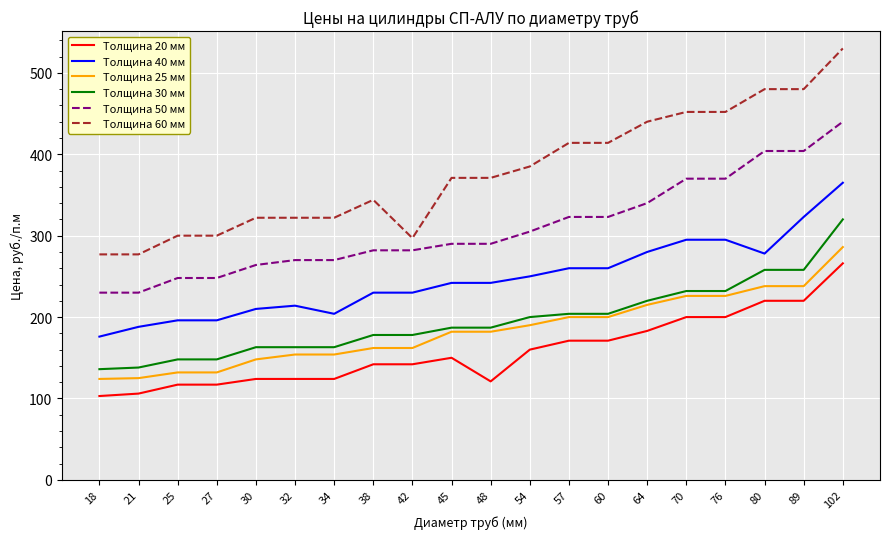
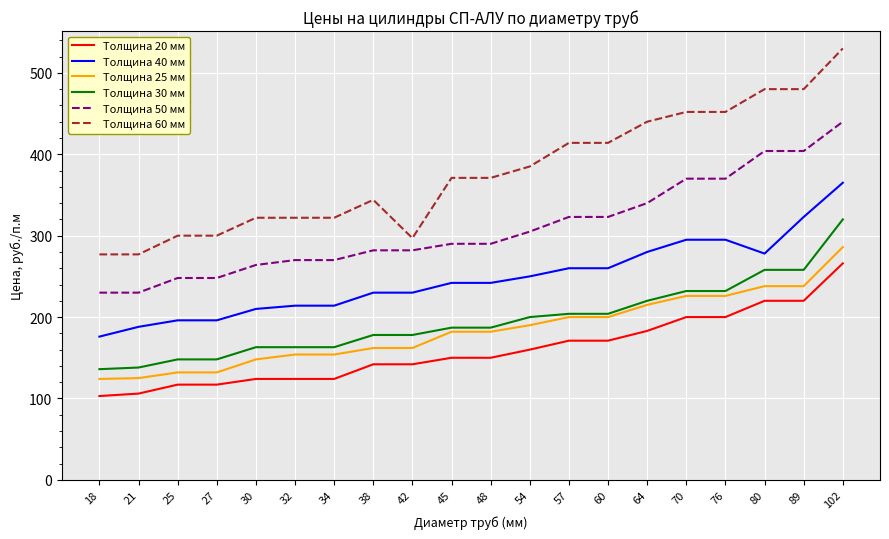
  {
    "Толщина 20 мм": {
      "18": 100,
      "21": 110,
      "25": 120,
      "27": 120,
      "30": 120,
      "32": 120,
      "34": 120,
      "38": 140,
      "42": 140,
      "45": 150,
-     "48": 120,
+     "48": 150,
      "54": 160,
      "57": 170,
      "60": 170,
      "64": 180,
      "70": 200,
      "76": 200,
      "80": 220,
      "89": 220,
      "102": 270
    },
    "Толщина 40 мм": {
      "18": 180,
      "21": 190,
      "25": 200,
      "27": 200,
      "30": 210,
      "32": 210,
-     "34": 200,
+     "34": 210,
      "38": 230,
      "42": 230,
      "45": 240,
      "48": 240,
      "54": 250,
      "57": 260,
      "60": 260,
      "64": 280,
      "70": 300,
      "76": 300,
      "80": 280,
      "89": 320,
      "102": 370
    },
    "Толщина 25 мм": {
      "18": 120,
      "21": 130,
      "25": 130,
      "27": 130,
      "30": 150,
      "32": 150,
      "34": 150,
      "38": 160,
      "42": 160,
      "45": 180,
      "48": 180,
      "54": 190,
      "57": 200,
      "60": 200,
      "64": 220,
      "70": 230,
      "76": 230,
      "80": 240,
      "89": 240,
      "102": 290
    },
    "Толщина 30 мм": {
      "18": 140,
      "21": 140,
      "25": 150,
      "27": 150,
      "30": 160,
      "32": 160,
      "34": 160,
      "38": 180,
      "42": 180,
      "45": 190,
      "48": 190,
      "54": 200,
      "57": 200,
      "60": 200,
      "64": 220,
      "70": 230,
      "76": 230,
      "80": 260,
      "89": 260,
      "102": 320
    },
    "Толщина 50 мм": {
      "18": 230,
      "21": 230,
      "25": 250,
      "27": 250,
      "30": 260,
      "32": 270,
      "34": 270,
      "38": 280,
      "42": 280,
      "45": 290,
      "48": 290,
      "54": 310,
      "57": 320,
      "60": 320,
      "64": 340,
      "70": 370,
      "76": 370,
      "80": 400,
      "89": 400,
      "102": 440
    },
    "Толщина 60 мм": {
      "18": 280,
      "21": 280,
      "25": 300,
      "27": 300,
      "30": 320,
      "32": 320,
      "34": 320,
      "38": 340,
      "42": 300,
      "45": 370,
      "48": 370,
      "54": 390,
      "57": 410,
      "60": 410,
      "64": 440,
      "70": 450,
      "76": 450,
      "80": 480,
      "89": 480,
      "102": 530
    }
  }
